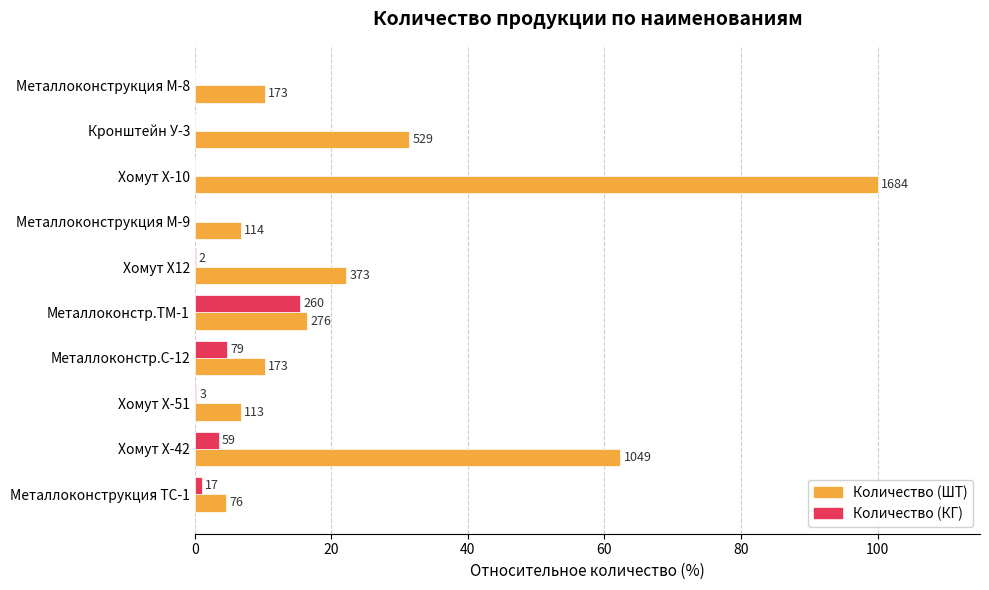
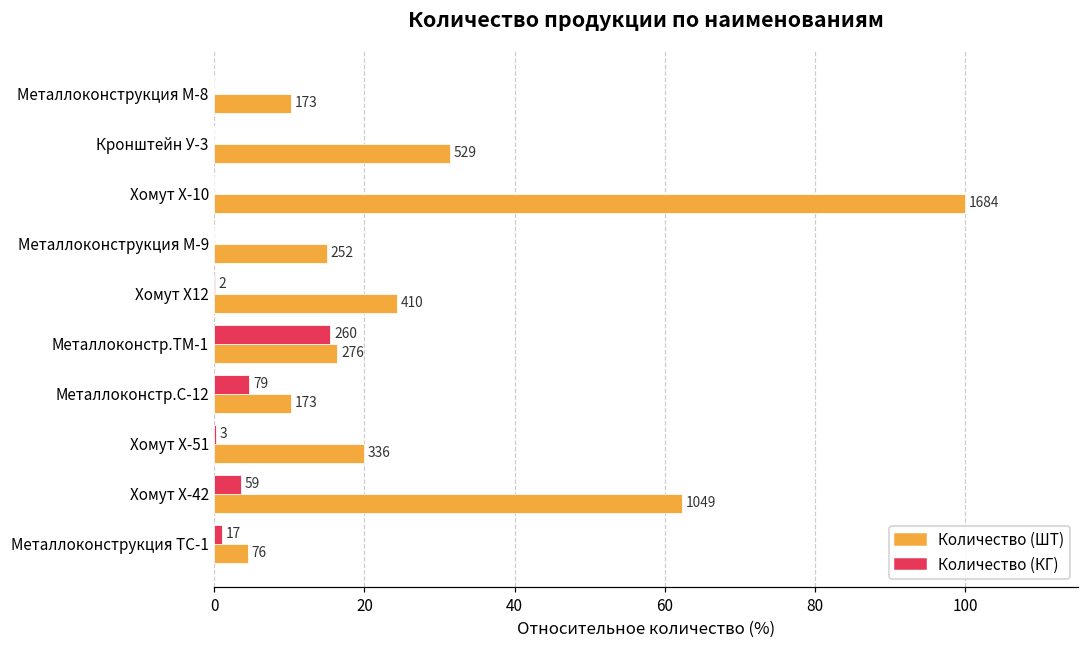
  {
    "Количество (ШТ)": {
-     "Металлоконструкция М-9": 114,
-     "Хомут Х12": 373,
-     "Хомут Х-51": 113
+     "Металлоконструкция М-9": 252,
+     "Хомут Х12": 410,
+     "Хомут Х-51": 336
    },
    "Количество (КГ)": {
      "Металлоконструкция М-8": 0,
      "Кронштейн У-3": 0,
      "Хомут Х-10": 0,
      "Металлоконструкция М-9": 0
    }
  }
